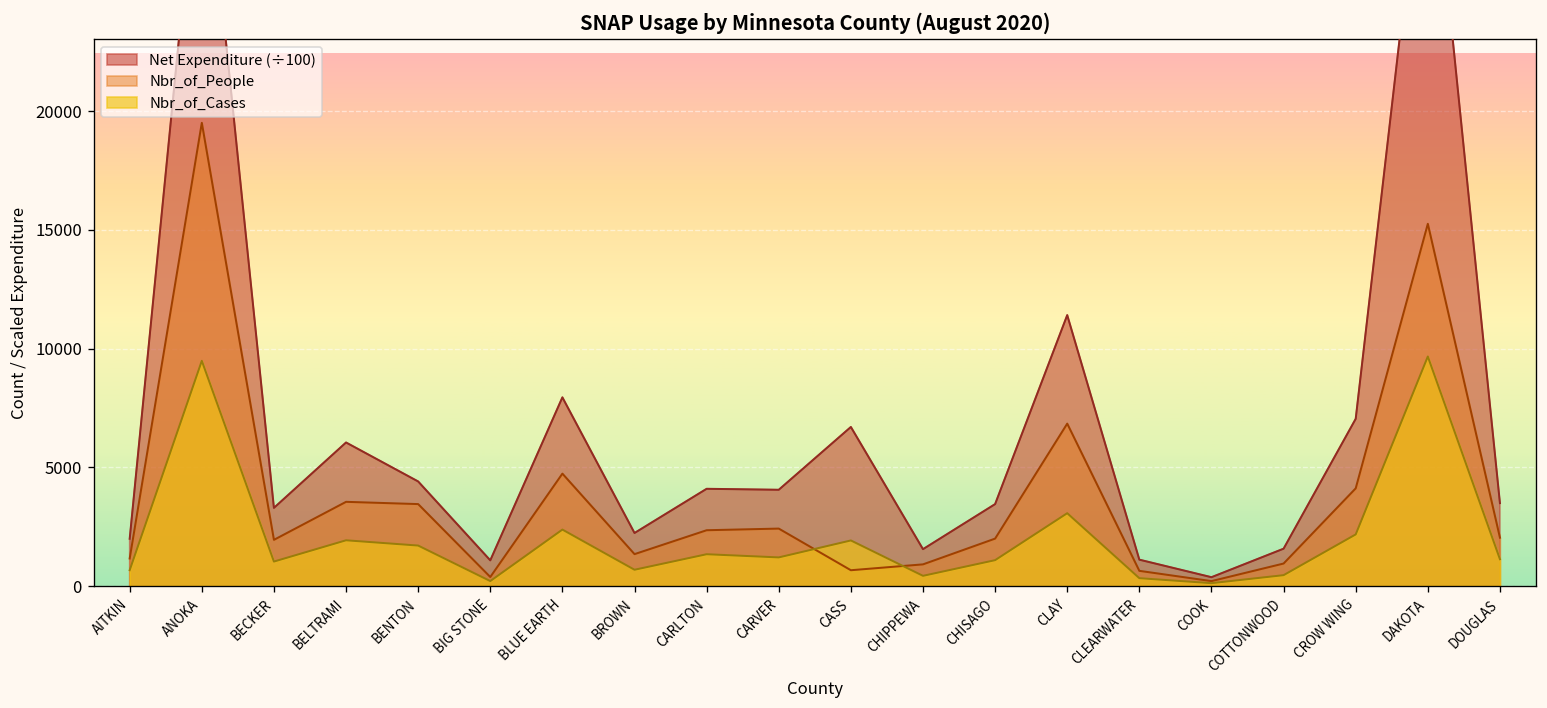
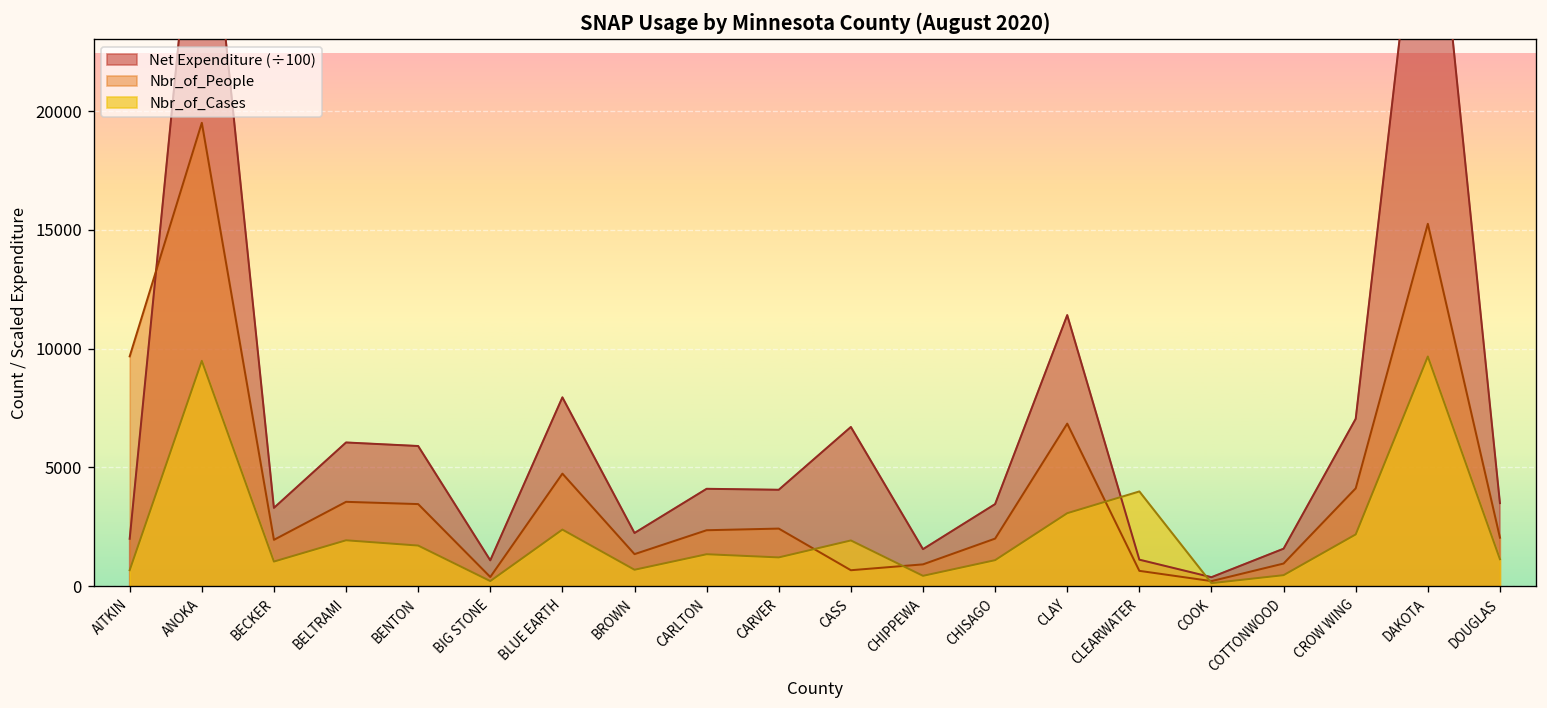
  {
    "Net Expenditure (÷100)": {
      "AITKIN": 2000,
      "BECKER": 3300,
      "BELTRAMI": 6000,
-     "BENTON": 4400,
+     "BENTON": 5900,
      "BIG STONE": 1100,
      "BLUE EARTH": 7900,
      "BROWN": 2200,
      "CARLTON": 4100,
      "CARVER": 4100,
      "CASS": 6700,
      "CHIPPEWA": 1600,
      "CHISAGO": 3500,
      "CLAY": 11400,
      "CLEARWATER": 1100,
      "COOK": 400,
      "COTTONWOOD": 1600,
      "CROW WING": 7000,
      "DOUGLAS": 3500
    },
    "Nbr_of_People": {
-     "AITKIN": 1200,
+     "AITKIN": 9700,
      "ANOKA": 19500,
      "BECKER": 1900,
      "BELTRAMI": 3500,
      "BENTON": 3500,
      "BIG STONE": 400,
      "BLUE EARTH": 4700,
      "BROWN": 1300,
      "CARLTON": 2400,
      "CARVER": 2400,
      "CASS": 700,
      "CHIPPEWA": 900,
      "CHISAGO": 2000,
      "CLAY": 6800,
      "CLEARWATER": 600,
      "COTTONWOOD": 1000,
      "CROW WING": 4100,
      "DAKOTA": 15300,
      "DOUGLAS": 2000
    },
    "Nbr_of_Cases": {
      "AITKIN": 700,
      "ANOKA": 9500,
      "BECKER": 1000,
      "BELTRAMI": 1900,
      "BENTON": 1700,
      "BIG STONE": 200,
      "BLUE EARTH": 2400,
      "BROWN": 700,
      "CARLTON": 1300,
      "CARVER": 1200,
      "CASS": 1900,
      "CHIPPEWA": 400,
      "CHISAGO": 1100,
      "CLAY": 3100,
-     "CLEARWATER": 300,
+     "CLEARWATER": 4000,
      "COTTONWOOD": 500,
      "CROW WING": 2200,
      "DAKOTA": 9700,
      "DOUGLAS": 1100
    }
  }
